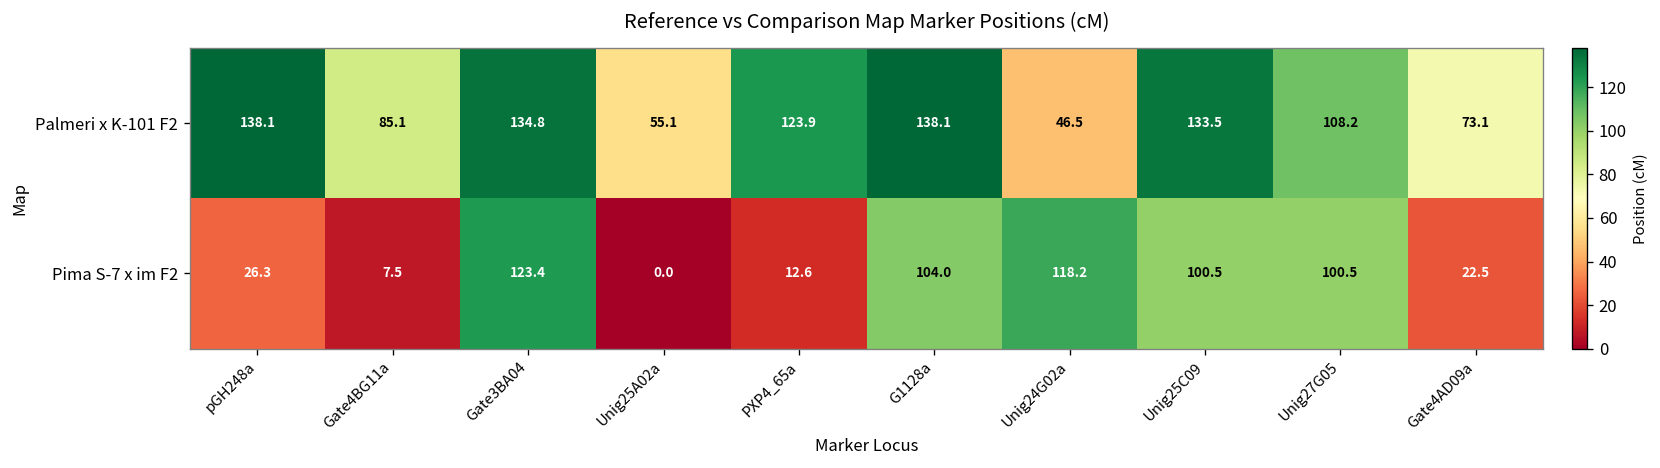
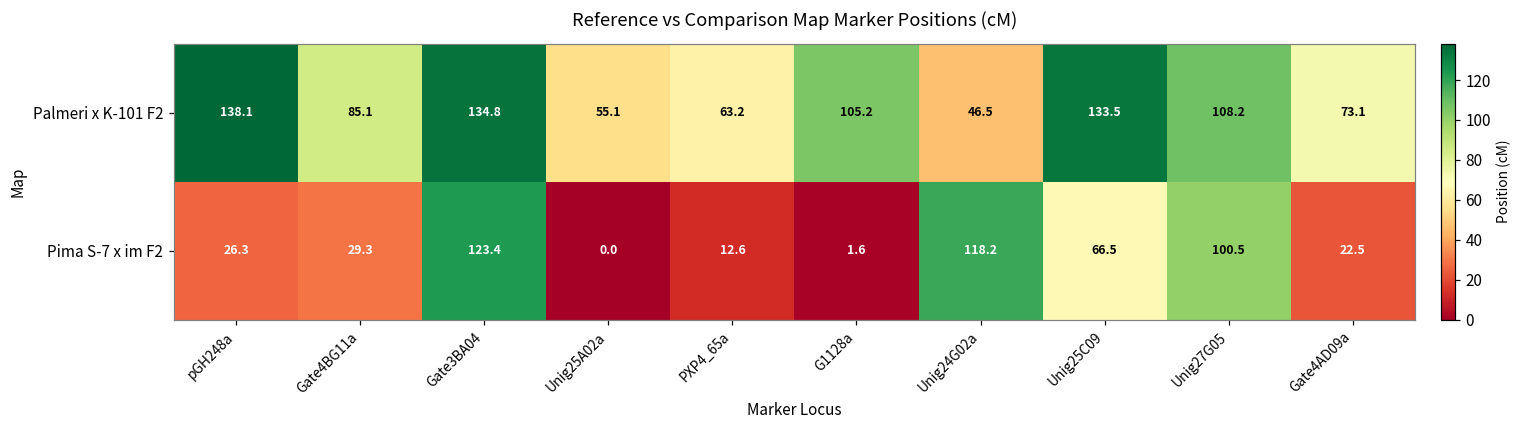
  {
    "Palmeri x K-101 F2": {
      "pGH248a": 138.1,
      "Gate4BG11a": 85.1,
      "Gate3BA04": 134.8,
      "Unig25A02a": 55.1,
-     "PXP4_65a": 123.9,
-     "G1128a": 138.1,
+     "PXP4_65a": 63.2,
+     "G1128a": 105.2,
      "Unig24G02a": 46.5,
      "Unig25C09": 133.5,
      "Unig27G05": 108.2,
      "Gate4AD09a": 73.1
    },
    "Pima S-7 x im F2": {
      "pGH248a": 26.3,
-     "Gate4BG11a": 7.5,
+     "Gate4BG11a": 29.3,
      "Gate3BA04": 123.4,
      "Unig25A02a": 0.0,
      "PXP4_65a": 12.6,
-     "G1128a": 104.0,
+     "G1128a": 1.6,
      "Unig24G02a": 118.2,
-     "Unig25C09": 100.5,
+     "Unig25C09": 66.5,
      "Unig27G05": 100.5,
      "Gate4AD09a": 22.5
    }
  }
